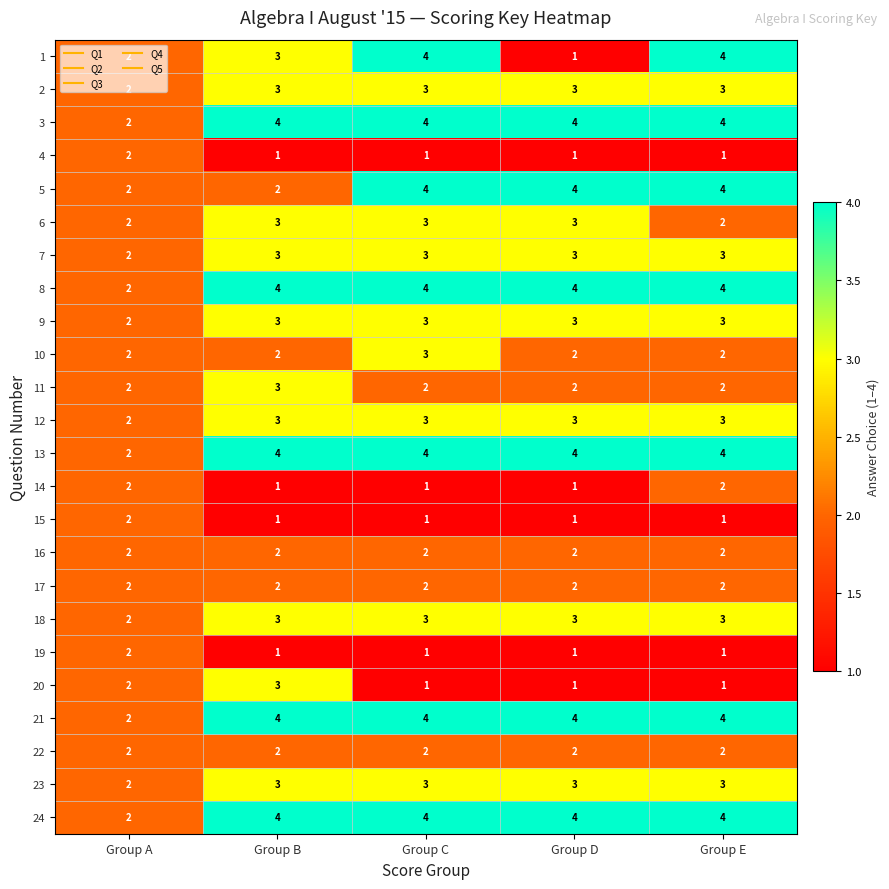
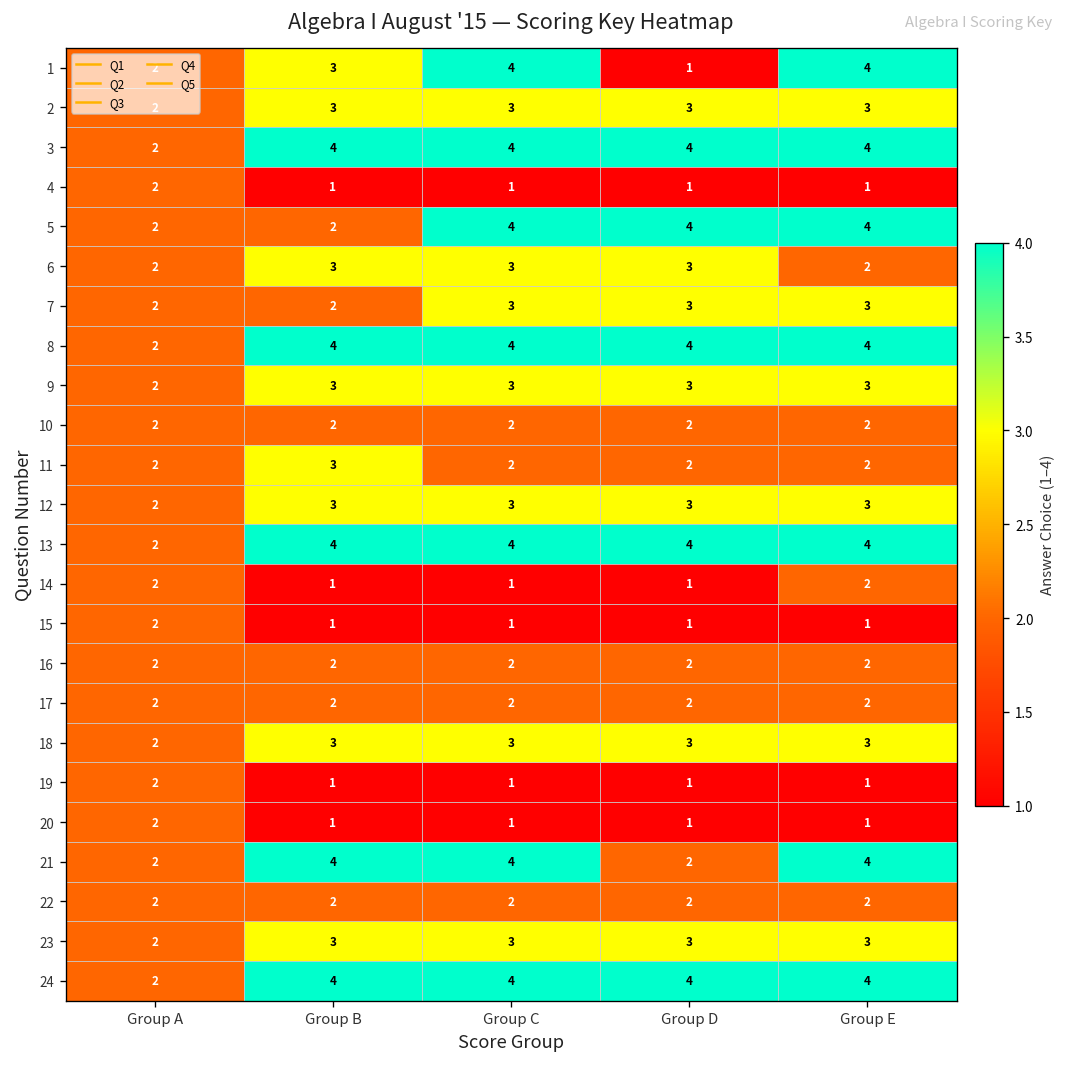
  {
    "1": {
      "Group B": 3,
      "Group C": 4,
      "Group D": 1,
      "Group E": 4
    },
    "2": {
      "Group B": 3,
      "Group C": 3,
      "Group D": 3,
      "Group E": 3
    },
    "3": {
      "Group A": 2,
      "Group B": 4,
      "Group C": 4,
      "Group D": 4,
      "Group E": 4
    },
    "4": {
      "Group A": 2,
      "Group B": 1,
      "Group C": 1,
      "Group D": 1,
      "Group E": 1
    },
    "5": {
      "Group A": 2,
      "Group B": 2,
      "Group C": 4,
      "Group D": 4,
      "Group E": 4
    },
    "6": {
      "Group A": 2,
      "Group B": 3,
      "Group C": 3,
      "Group D": 3,
      "Group E": 2
    },
    "7": {
      "Group A": 2,
-     "Group B": 3,
+     "Group B": 2,
      "Group C": 3,
      "Group D": 3,
      "Group E": 3
    },
    "8": {
      "Group A": 2,
      "Group B": 4,
      "Group C": 4,
      "Group D": 4,
      "Group E": 4
    },
    "9": {
      "Group A": 2,
      "Group B": 3,
      "Group C": 3,
      "Group D": 3,
      "Group E": 3
    },
    "10": {
      "Group A": 2,
      "Group B": 2,
-     "Group C": 3,
+     "Group C": 2,
      "Group D": 2,
      "Group E": 2
    },
    "11": {
      "Group A": 2,
      "Group B": 3,
      "Group C": 2,
      "Group D": 2,
      "Group E": 2
    },
    "12": {
      "Group A": 2,
      "Group B": 3,
      "Group C": 3,
      "Group D": 3,
      "Group E": 3
    },
    "13": {
      "Group A": 2,
      "Group B": 4,
      "Group C": 4,
      "Group D": 4,
      "Group E": 4
    },
    "14": {
      "Group A": 2,
      "Group B": 1,
      "Group C": 1,
      "Group D": 1,
      "Group E": 2
    },
    "15": {
      "Group A": 2,
      "Group B": 1,
      "Group C": 1,
      "Group D": 1,
      "Group E": 1
    },
    "16": {
      "Group A": 2,
      "Group B": 2,
      "Group C": 2,
      "Group D": 2,
      "Group E": 2
    },
    "17": {
      "Group A": 2,
      "Group B": 2,
      "Group C": 2,
      "Group D": 2,
      "Group E": 2
    },
    "18": {
      "Group A": 2,
      "Group B": 3,
      "Group C": 3,
      "Group D": 3,
      "Group E": 3
    },
    "19": {
      "Group A": 2,
      "Group B": 1,
      "Group C": 1,
      "Group D": 1,
      "Group E": 1
    },
    "20": {
      "Group A": 2,
-     "Group B": 3,
+     "Group B": 1,
      "Group C": 1,
      "Group D": 1,
      "Group E": 1
    },
    "21": {
      "Group A": 2,
      "Group B": 4,
      "Group C": 4,
-     "Group D": 4,
+     "Group D": 2,
      "Group E": 4
    },
    "22": {
      "Group A": 2,
      "Group B": 2,
      "Group C": 2,
      "Group D": 2,
      "Group E": 2
    },
    "23": {
      "Group A": 2,
      "Group B": 3,
      "Group C": 3,
      "Group D": 3,
      "Group E": 3
    },
    "24": {
      "Group A": 2,
      "Group B": 4,
      "Group C": 4,
      "Group D": 4,
      "Group E": 4
    }
  }
